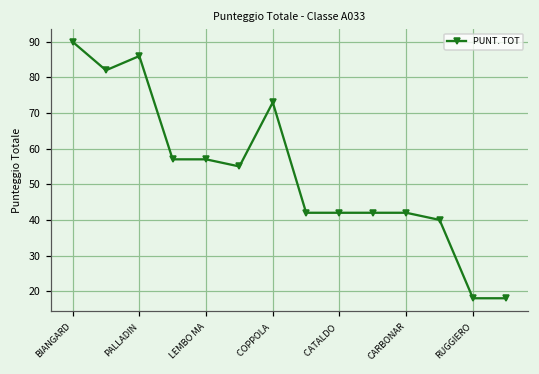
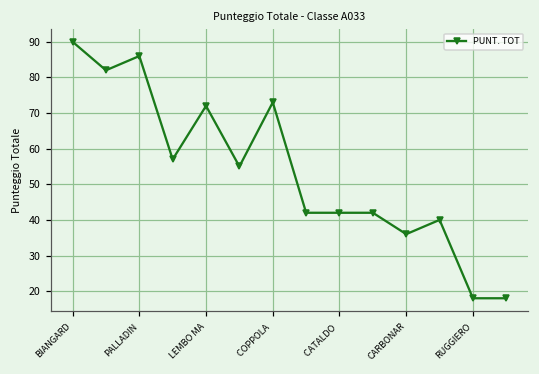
  {
    "BIANGARD": 90,
    "PALLADIN": 86,
-   "LEMBO MA": 57,
+   "LEMBO MA": 72,
    "COPPOLA": 73,
    "CATALDO": 42,
-   "CARBONAR": 42,
+   "CARBONAR": 36,
    "RUGGIERO": 18
  }
